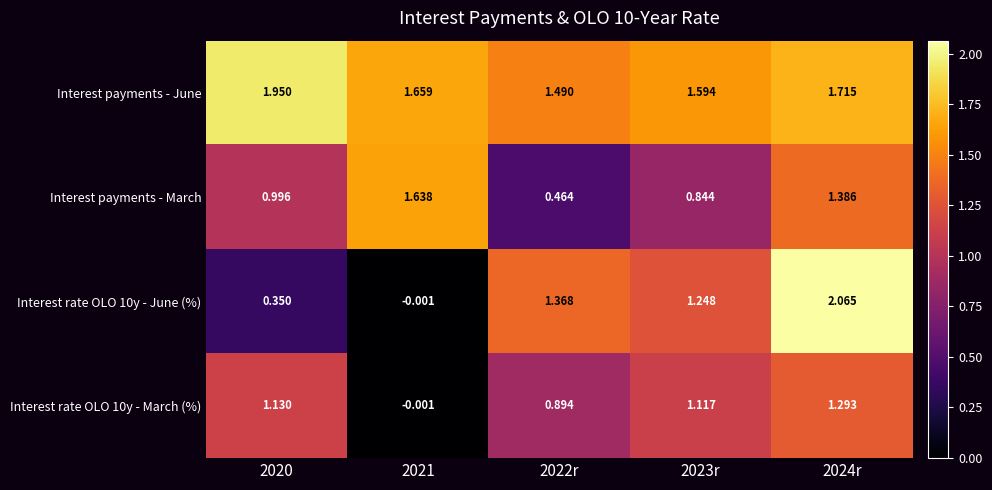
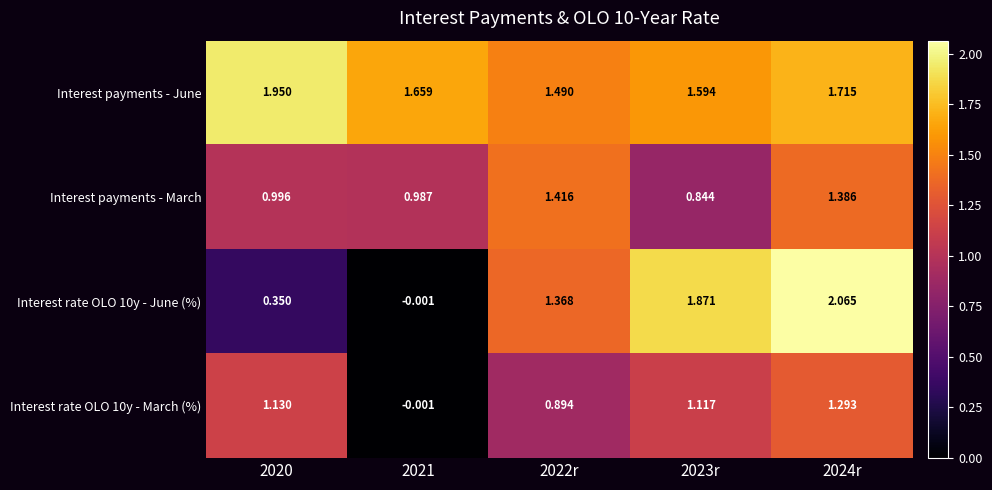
  {
    "Interest payments - June": {
      "2020": 1.950,
      "2021": 1.659,
      "2022r": 1.490,
      "2023r": 1.594,
      "2024r": 1.715
    },
    "Interest payments - March": {
      "2020": 0.996,
-     "2021": 1.638,
-     "2022r": 0.464,
+     "2021": 0.987,
+     "2022r": 1.416,
      "2023r": 0.844,
      "2024r": 1.386
    },
    "Interest rate OLO 10y - June (%)": {
      "2020": 0.350,
      "2021": -0.001,
      "2022r": 1.368,
-     "2023r": 1.248,
+     "2023r": 1.871,
      "2024r": 2.065
    },
    "Interest rate OLO 10y - March (%)": {
      "2020": 1.130,
      "2021": -0.001,
      "2022r": 0.894,
      "2023r": 1.117,
      "2024r": 1.293
    }
  }
